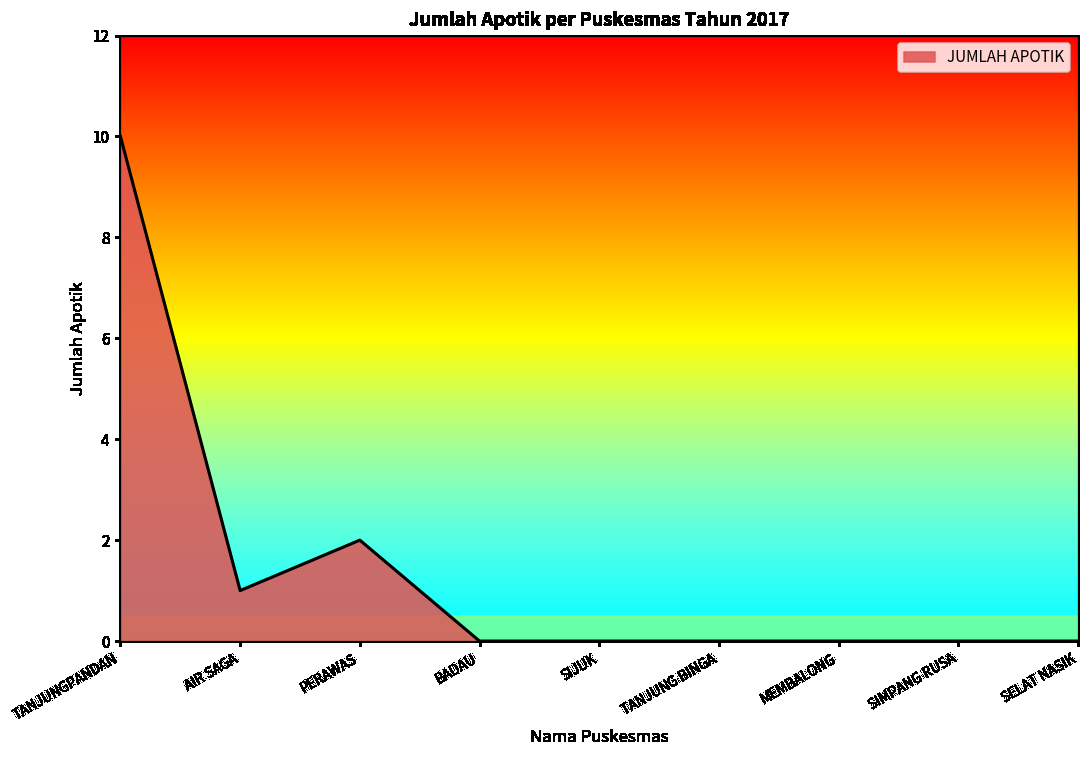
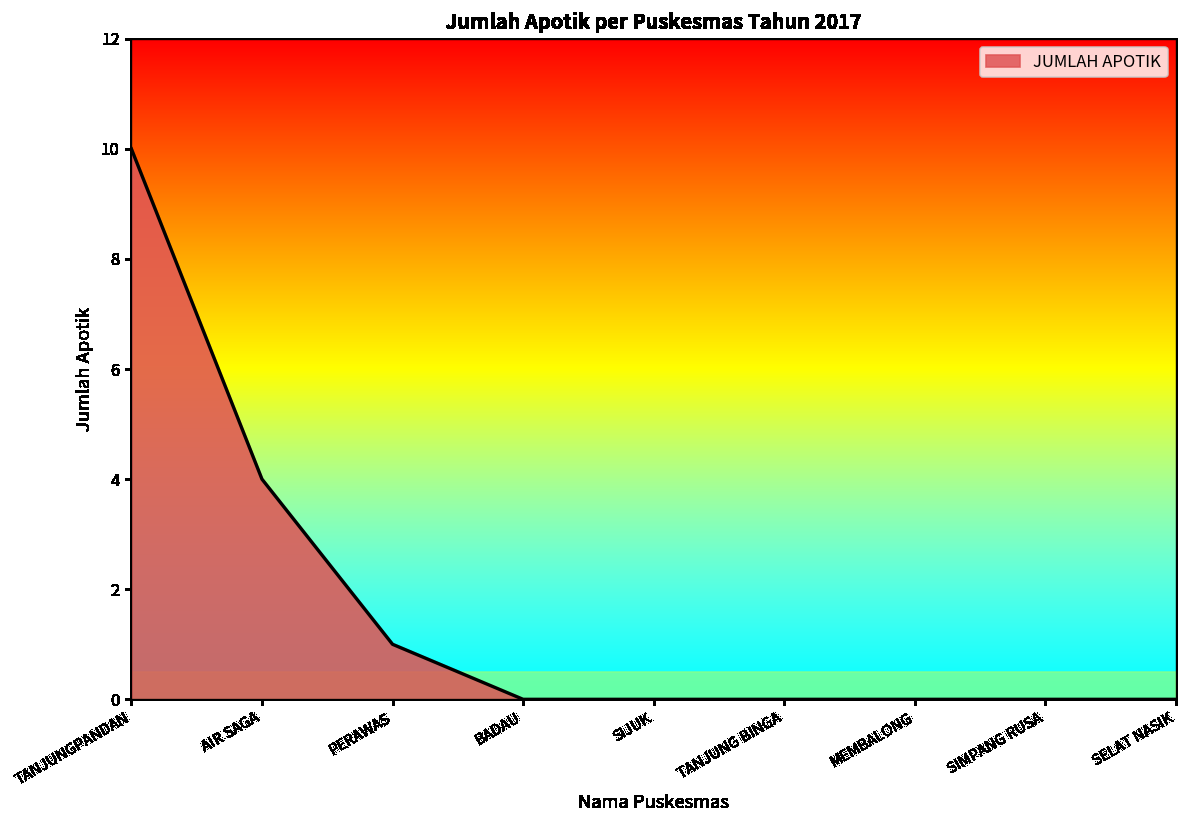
  {
    "TANJUNGPANDAN": 10,
-   "AIR SAGA": 1,
-   "PERAWAS": 2
+   "AIR SAGA": 4,
+   "PERAWAS": 1
  }
